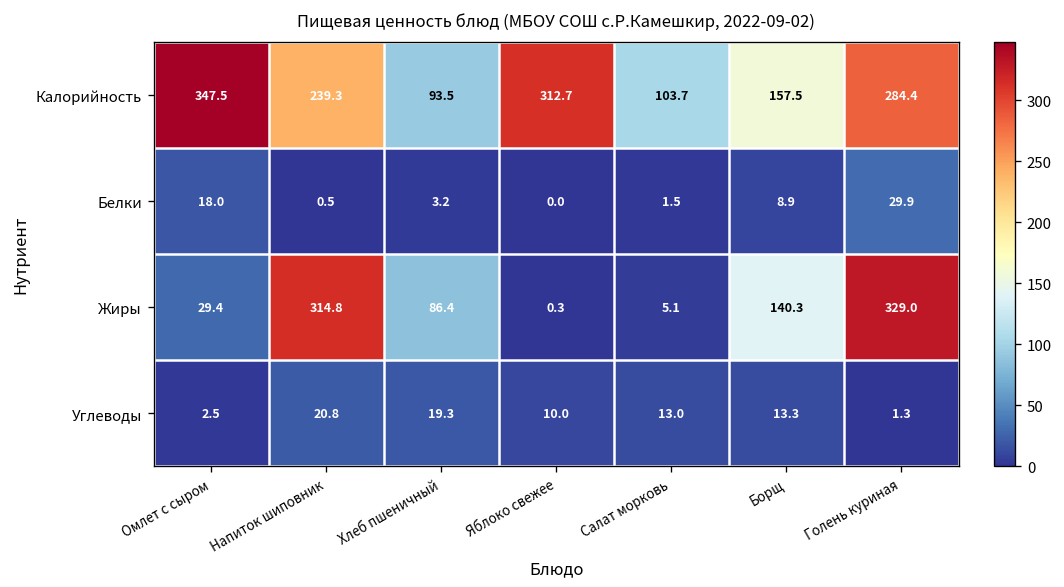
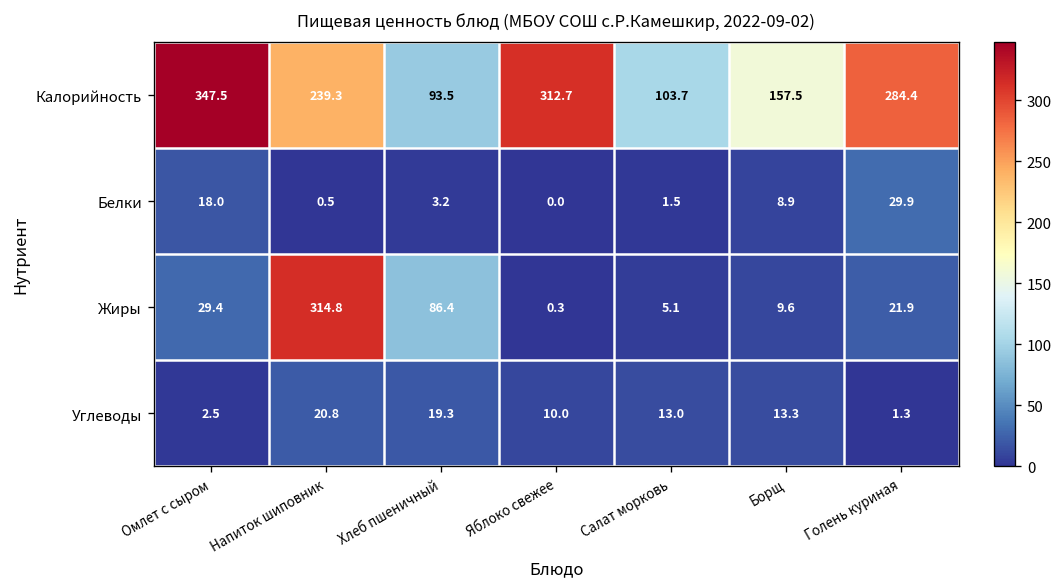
  {
    "Калорийность": {
      "Омлет с сыром": 347.5,
      "Напиток шиповник": 239.3,
      "Хлеб пшеничный": 93.5,
      "Яблоко свежее": 312.7,
      "Салат морковь": 103.7,
      "Борщ": 157.5,
      "Голень куриная": 284.4
    },
    "Белки": {
      "Омлет с сыром": 18.0,
      "Напиток шиповник": 0.5,
      "Хлеб пшеничный": 3.2,
      "Яблоко свежее": 0.0,
      "Салат морковь": 1.5,
      "Борщ": 8.9,
      "Голень куриная": 29.9
    },
    "Жиры": {
      "Омлет с сыром": 29.4,
      "Напиток шиповник": 314.8,
      "Хлеб пшеничный": 86.4,
      "Яблоко свежее": 0.3,
      "Салат морковь": 5.1,
-     "Борщ": 140.3,
-     "Голень куриная": 329.0
+     "Борщ": 9.6,
+     "Голень куриная": 21.9
    },
    "Углеводы": {
      "Омлет с сыром": 2.5,
      "Напиток шиповник": 20.8,
      "Хлеб пшеничный": 19.3,
      "Яблоко свежее": 10.0,
      "Салат морковь": 13.0,
      "Борщ": 13.3,
      "Голень куриная": 1.3
    }
  }
